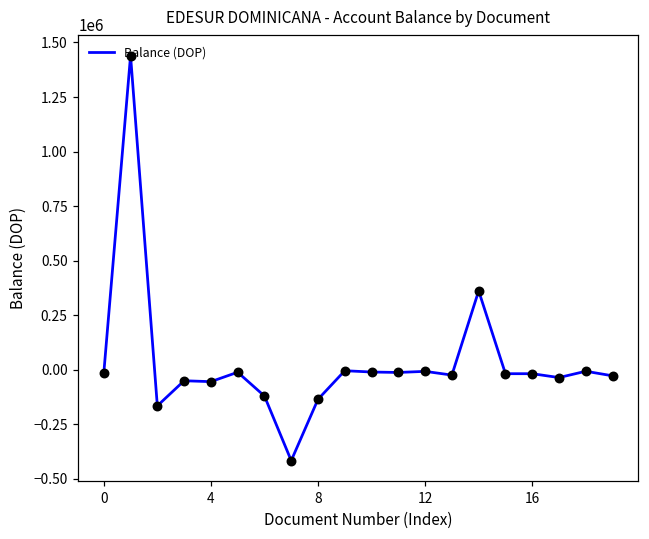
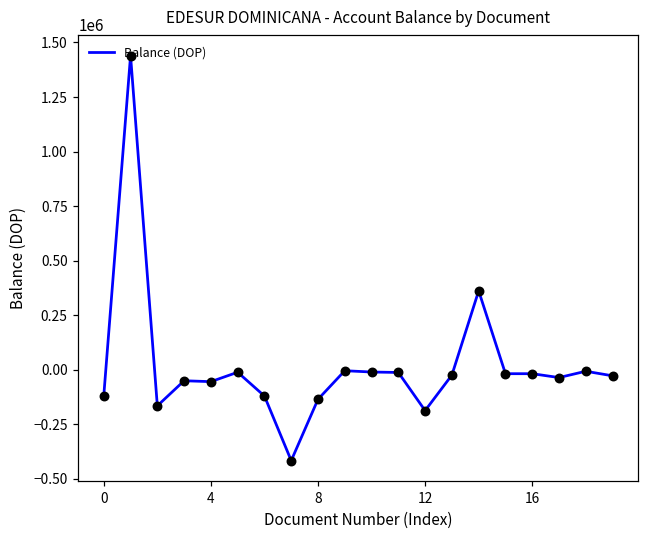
  {
-   "0": -20000,
+   "0": -120000,
    "4": -50000,
    "8": -140000,
-   "12": -10000,
+   "12": -190000,
    "16": -20000
  }
